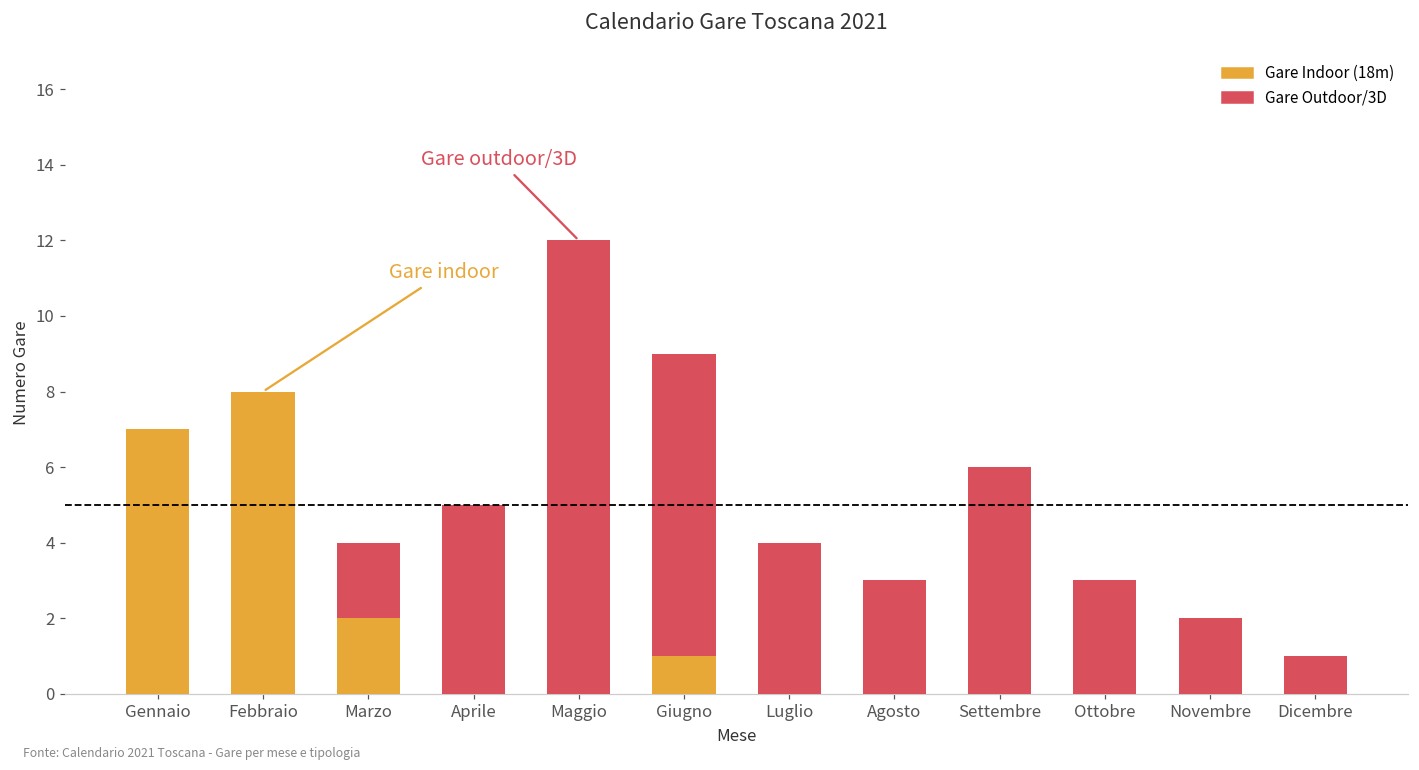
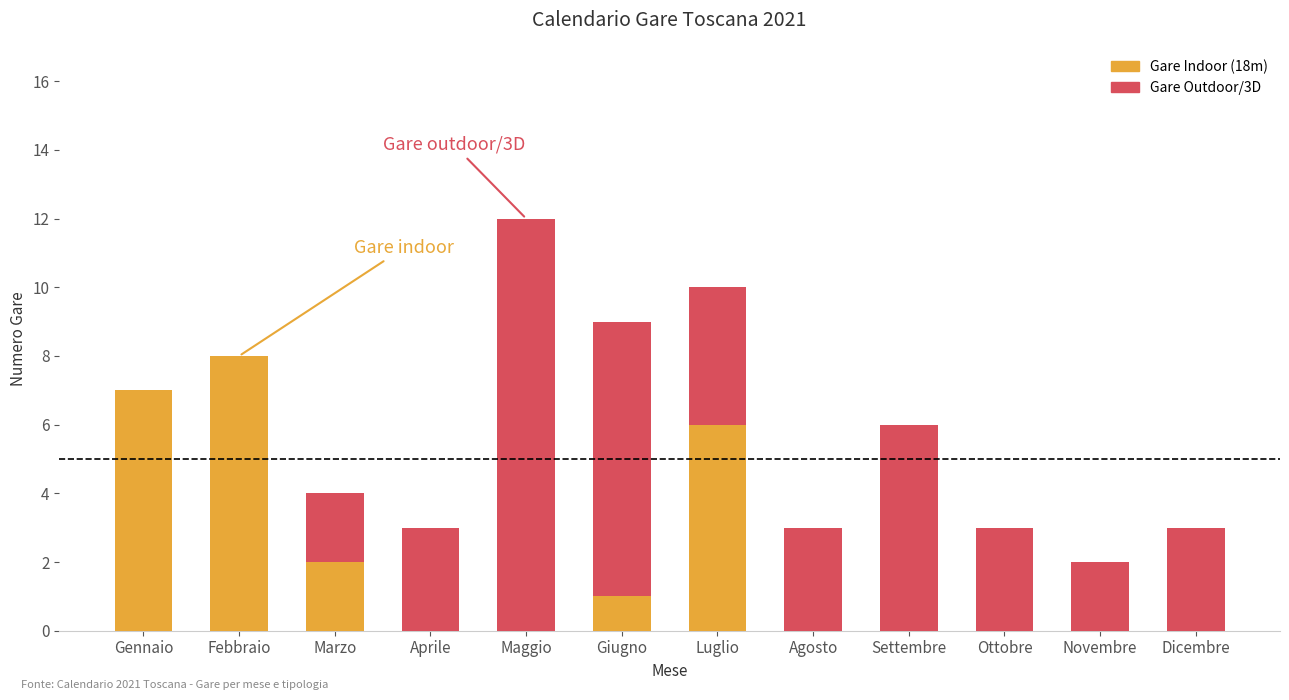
  {
    "Gare Indoor (18m)": {
      "Gennaio": 7,
      "Febbraio": 8,
      "Marzo": 2,
      "Aprile": 0,
      "Maggio": 0,
      "Giugno": 1,
-     "Luglio": 0,
+     "Luglio": 6,
      "Agosto": 0,
      "Settembre": 0,
      "Ottobre": 0,
      "Novembre": 0,
      "Dicembre": 0
    },
    "Gare Outdoor/3D": {
      "Gennaio": 0,
      "Febbraio": 0,
      "Marzo": 2,
-     "Aprile": 5,
+     "Aprile": 3,
      "Giugno": 8,
      "Luglio": 4,
      "Agosto": 3,
      "Settembre": 6,
      "Ottobre": 3,
      "Novembre": 2,
-     "Dicembre": 1
+     "Dicembre": 3
    }
  }
